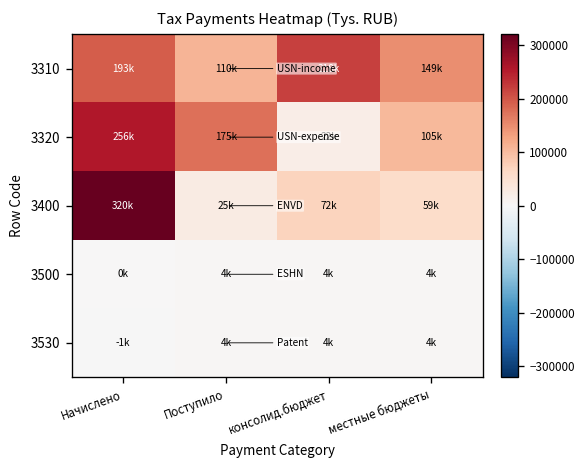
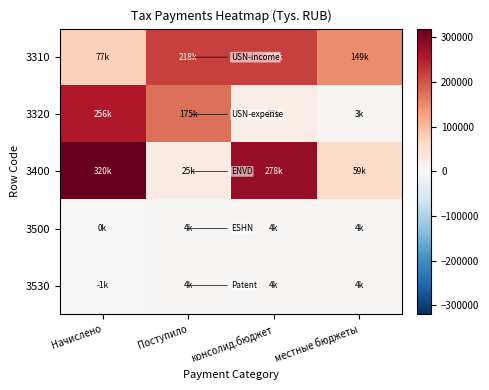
  {
    "3310": {
-     "Начислено": "193k",
-     "Поступило": "110k",
+     "Начислено": "77k",
+     "Поступило": "218k",
      "местные бюджеты": "149k"
    },
    "3320": {
      "Начислено": "256k",
-     "местные бюджеты": "105k"
+     "местные бюджеты": "3k"
    },
    "3400": {
      "Начислено": "320k",
-     "консолид.бюджет": "72k",
+     "консолид.бюджет": "278k",
      "местные бюджеты": "59k"
    },
    "3500": {
      "Начислено": "0k",
      "консолид.бюджет": "4k",
      "местные бюджеты": "4k"
    },
    "3530": {
      "Начислено": "-1k",
      "консолид.бюджет": "4k",
      "местные бюджеты": "4k"
    }
  }
